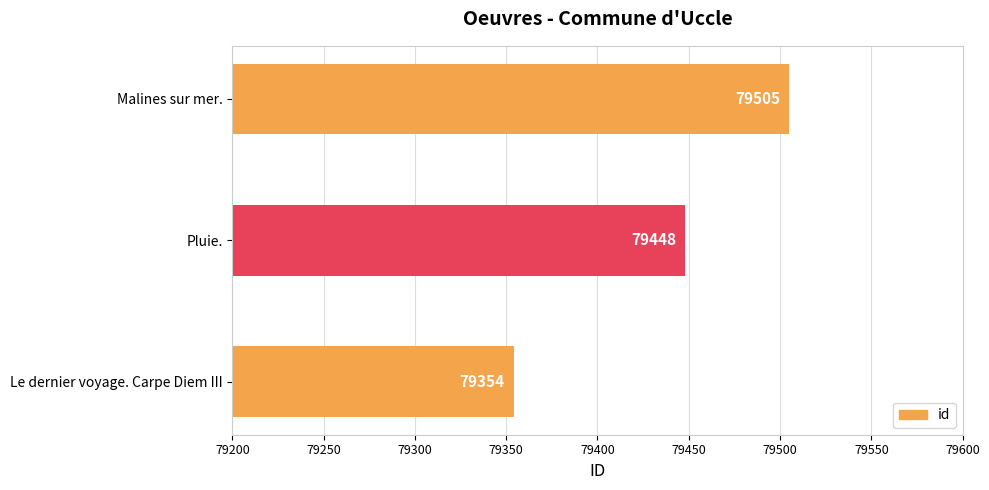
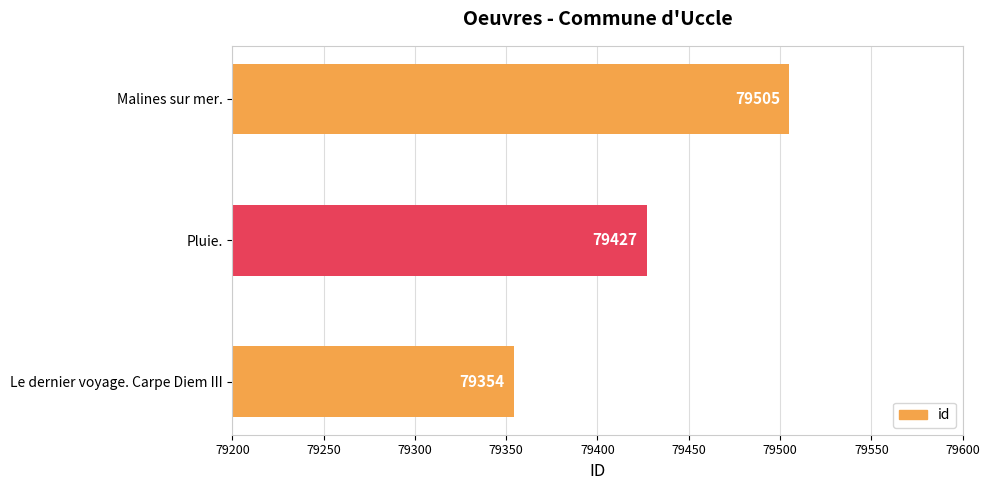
  {
    "Malines sur mer.": 79505,
-   "Pluie.": 79448,
+   "Pluie.": 79427,
    "Le dernier voyage. Carpe Diem III": 79354
  }
